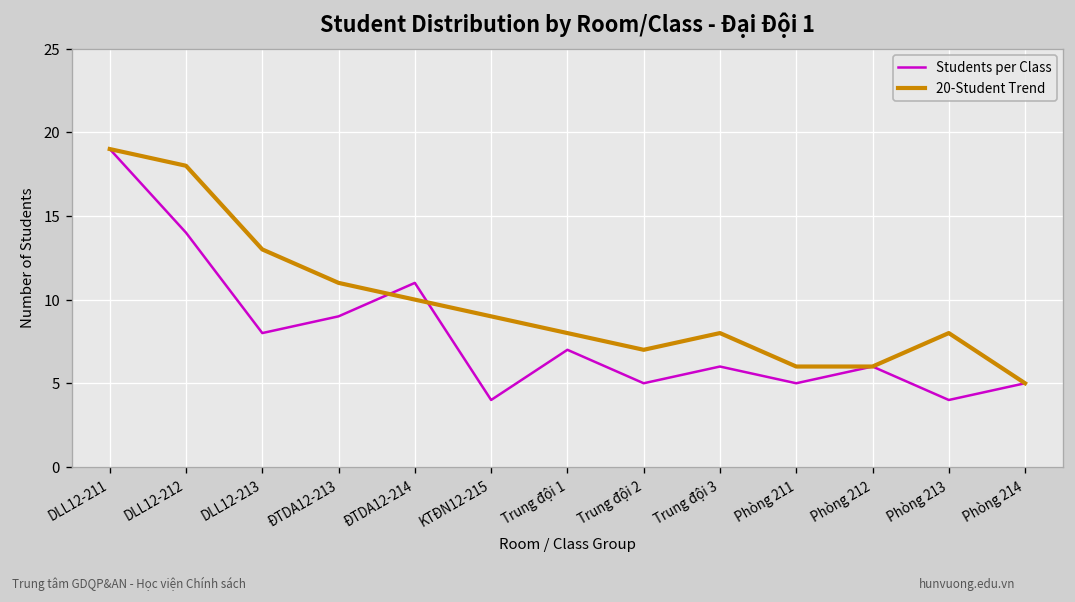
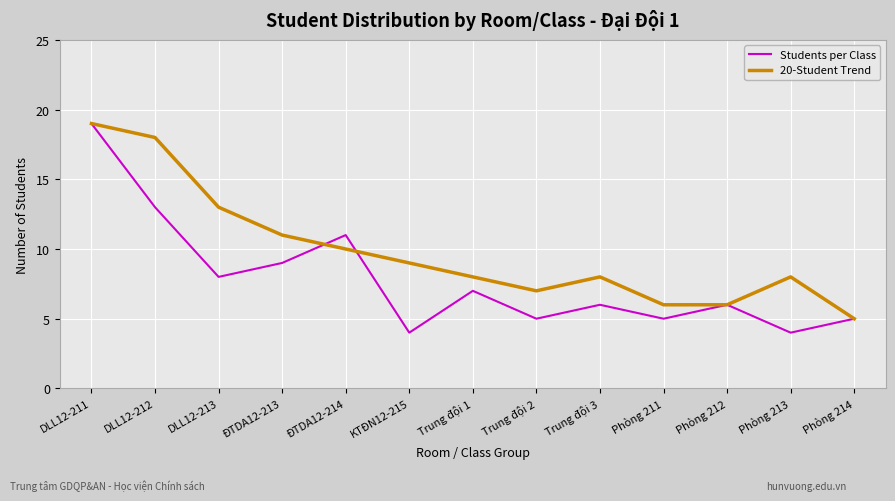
  {
    "Students per Class": {
-     "DLL12-212": 14,
+     "DLL12-212": 13,
      "DLL12-213": 8,
      "ĐTDA12-213": 9,
      "ĐTDA12-214": 11,
      "KTĐN12-215": 4,
      "Trung đội 1": 7,
      "Trung đội 2": 5,
      "Trung đội 3": 6,
      "Phòng 211": 5,
      "Phòng 213": 4
    },
    "20-Student Trend": {
      "DLL12-212": 18,
      "DLL12-213": 13,
      "ĐTDA12-213": 11,
      "ĐTDA12-214": 10,
      "KTĐN12-215": 9,
      "Trung đội 1": 8,
      "Trung đội 2": 7,
      "Trung đội 3": 8,
      "Phòng 211": 6,
      "Phòng 213": 8
    }
  }
